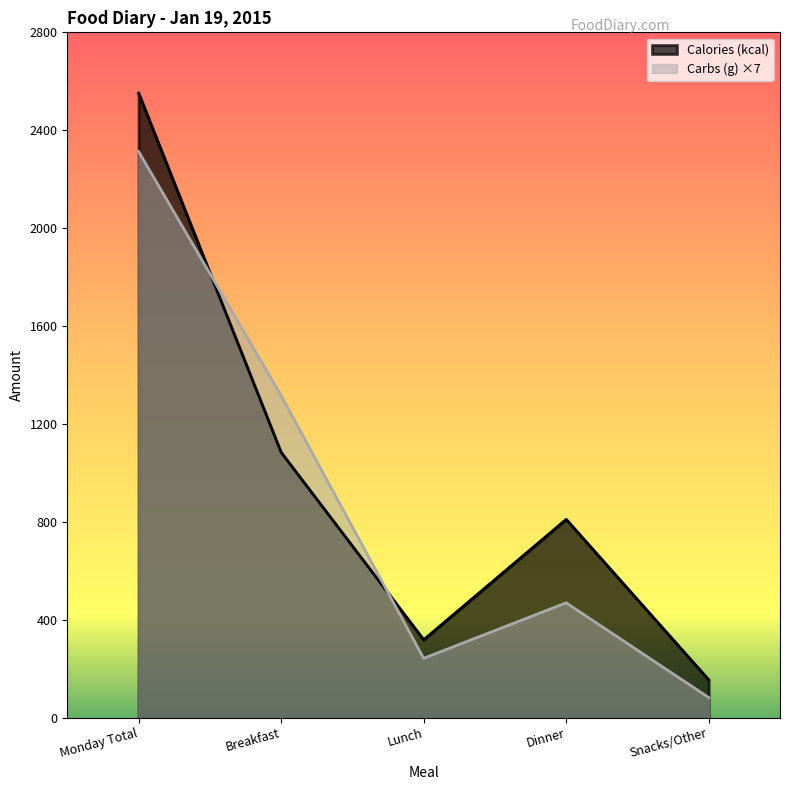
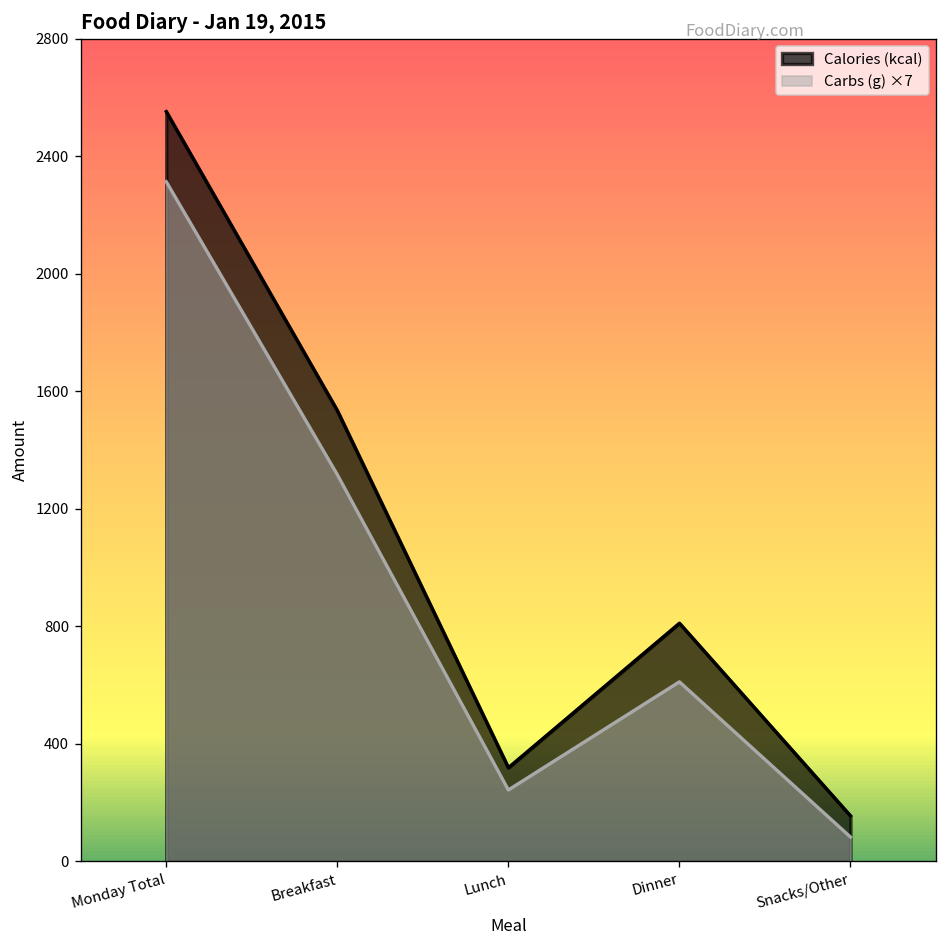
  {
    "Calories (kcal)": {
      "Monday Total": 2550,
-     "Breakfast": 1080,
+     "Breakfast": 1530,
      "Lunch": 320,
      "Dinner": 810,
      "Snacks/Other": 150
    },
    "Carbs (g) ×7": {
      "Monday Total": 2310,
      "Breakfast": 1320,
      "Lunch": 240,
-     "Dinner": 470,
+     "Dinner": 610,
      "Snacks/Other": 80
    }
  }
